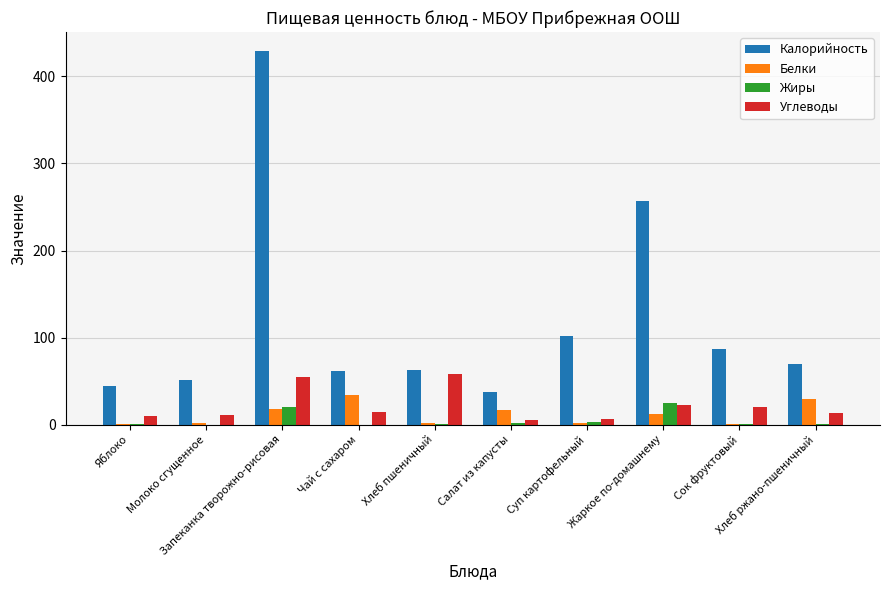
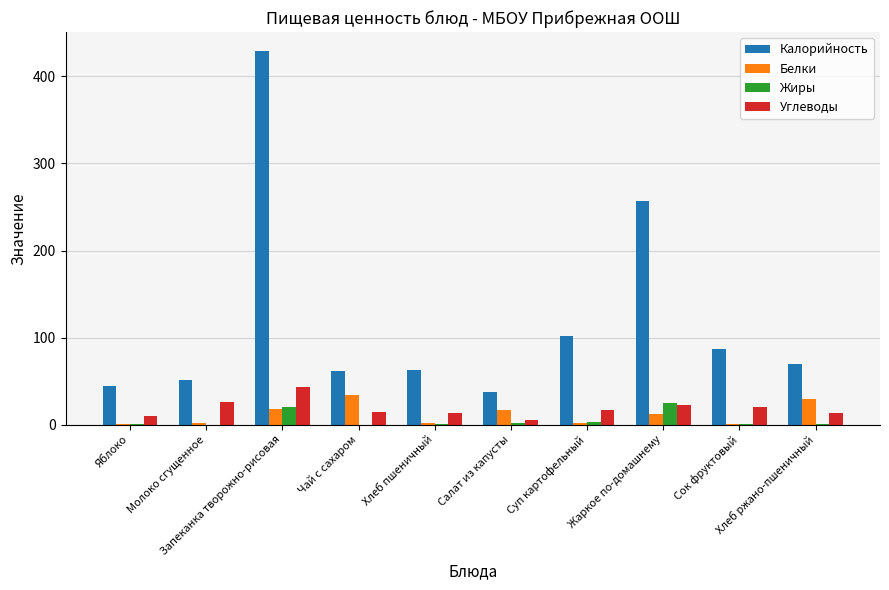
  {
    "Калорийность": {
      "Яблоко": 40,
      "Молоко сгущенное": 50,
      "Запеканка творожно-рисовая": 430,
      "Чай с сахаром": 60,
      "Хлеб пшеничный": 60,
      "Салат из капусты": 40,
      "Суп картофельный": 100,
      "Жаркое по-домашнему": 260,
      "Сок фруктовый": 90,
      "Хлеб ржано-пшеничный": 70
    },
    "Белки": {
      "Запеканка творожно-рисовая": 20,
      "Чай с сахаром": 30,
      "Салат из капусты": 20,
      "Жаркое по-домашнему": 10,
      "Хлеб ржано-пшеничный": 30
    },
    "Жиры": {
      "Молоко сгущенное": 0,
      "Запеканка творожно-рисовая": 20,
      "Жаркое по-домашнему": 20
    },
    "Углеводы": {
      "Яблоко": 10,
-     "Молоко сгущенное": 10,
-     "Запеканка творожно-рисовая": 50,
+     "Молоко сгущенное": 30,
+     "Запеканка творожно-рисовая": 40,
      "Чай с сахаром": 20,
-     "Хлеб пшеничный": 60,
+     "Хлеб пшеничный": 10,
      "Салат из капусты": 10,
-     "Суп картофельный": 10,
+     "Суп картофельный": 20,
      "Жаркое по-домашнему": 20,
      "Сок фруктовый": 20,
      "Хлеб ржано-пшеничный": 10
    }
  }
